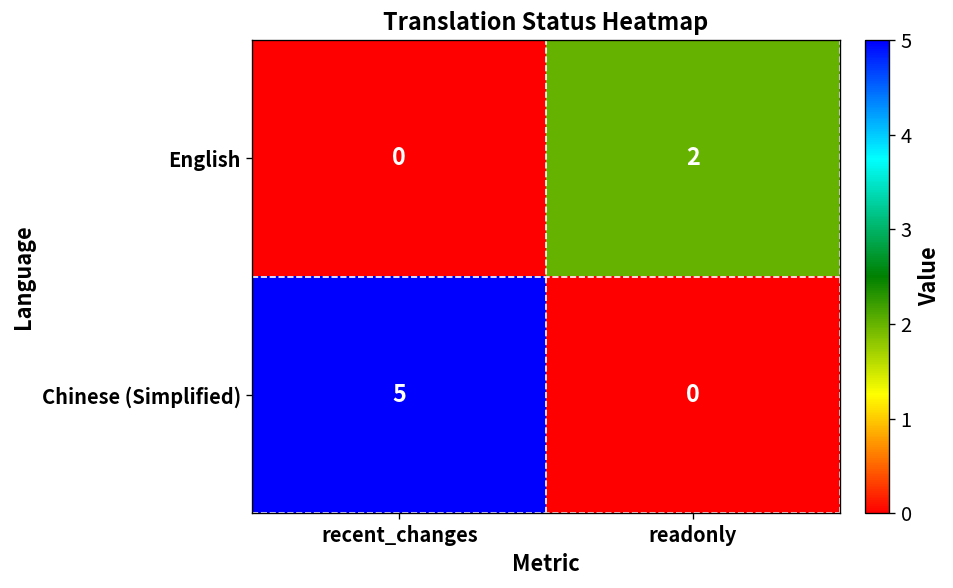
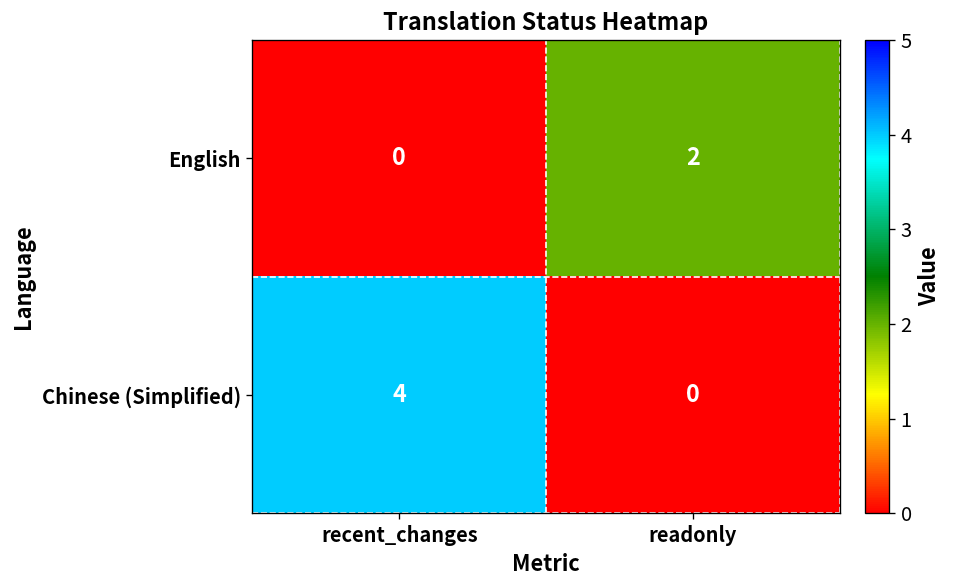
  {
    "English": {
      "recent_changes": 0,
      "readonly": 2
    },
    "Chinese (Simplified)": {
-     "recent_changes": 5,
+     "recent_changes": 4,
      "readonly": 0
    }
  }
